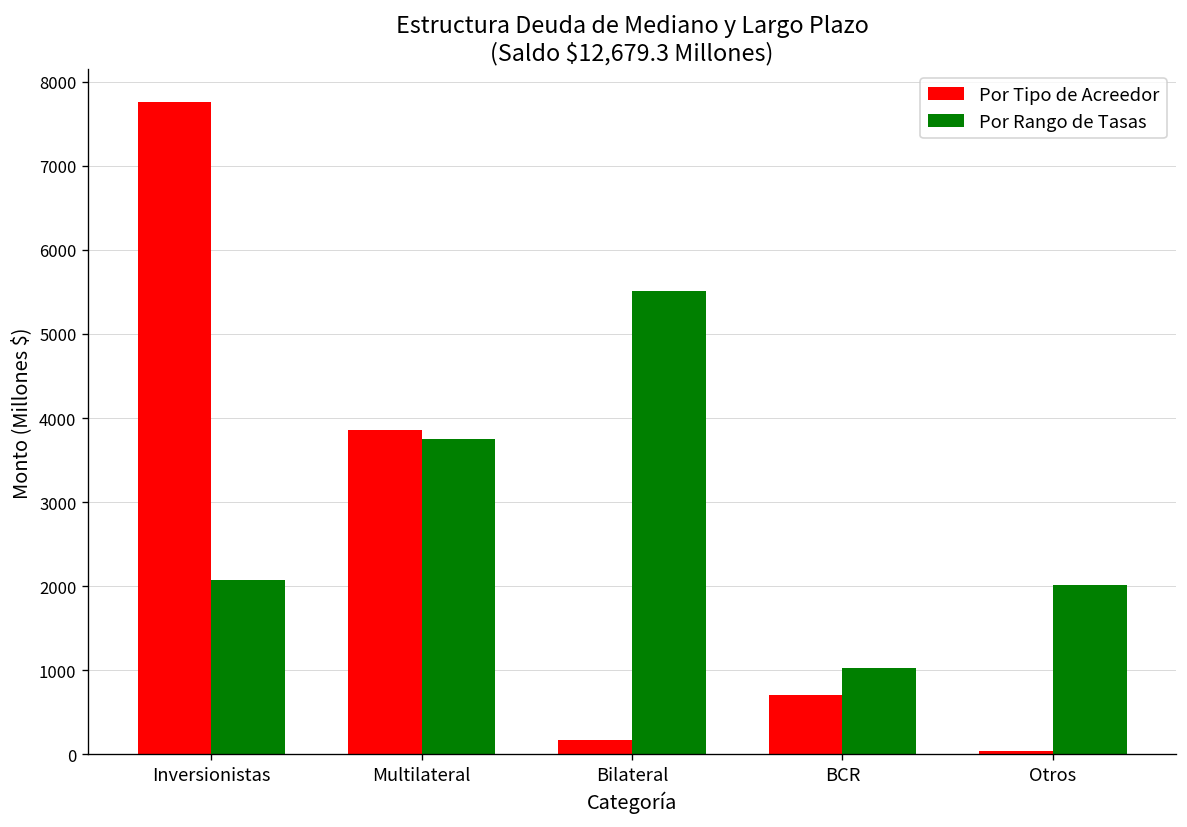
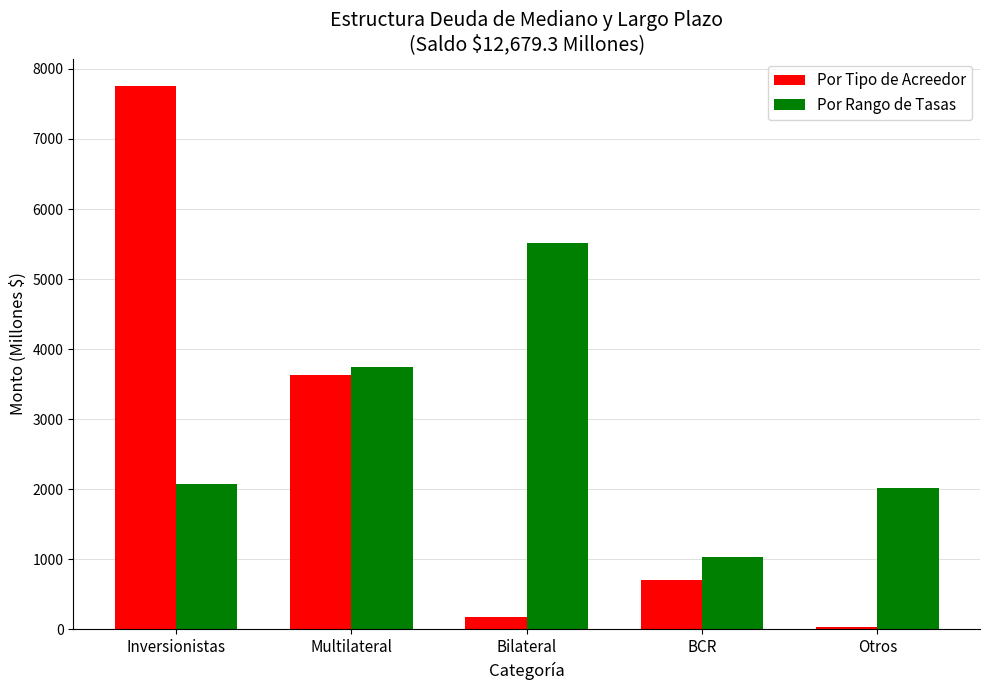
  {
    "Por Tipo de Acreedor": {
      "Inversionistas": 7800,
-     "Multilateral": 3900,
+     "Multilateral": 3600,
      "Bilateral": 200,
      "BCR": 700
    },
    "Por Rango de Tasas": {
      "Inversionistas": 2100,
      "Multilateral": 3800,
      "Bilateral": 5500,
      "BCR": 1000,
      "Otros": 2000
    }
  }
